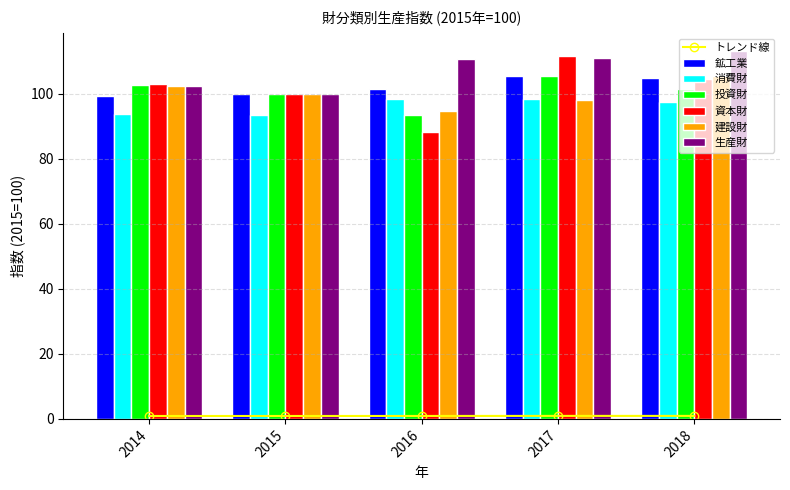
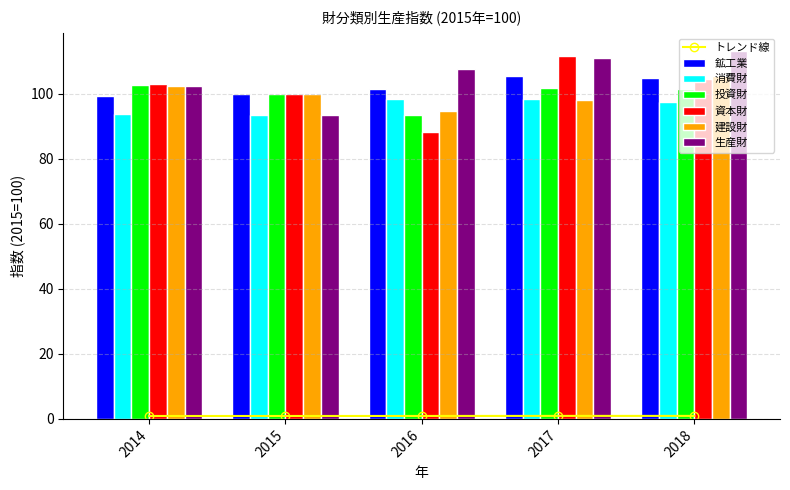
  {
    "鉱工業": {
      "2014": 99,
      "2015": 100,
      "2016": 102,
      "2017": 105,
      "2018": 105
    },
    "トレンド線": {
      "2014": 1,
      "2015": 1,
      "2016": 1,
      "2017": 1,
      "2018": 1
    },
    "消費財": {
      "2014": 94,
      "2015": 93,
      "2016": 99,
      "2017": 99,
      "2018": 97
    },
    "投資財": {
      "2014": 103,
      "2015": 100,
      "2016": 93,
-     "2017": 105
+     "2017": 102
    },
    "資本財": {
      "2014": 103,
      "2015": 100,
      "2016": 88,
      "2017": 112
    },
    "建設財": {
      "2014": 102,
      "2015": 100,
      "2016": 95,
      "2017": 98
    },
    "生産財": {
      "2014": 103,
-     "2015": 100,
-     "2016": 111,
+     "2015": 94,
+     "2016": 108,
      "2017": 111
    }
  }
